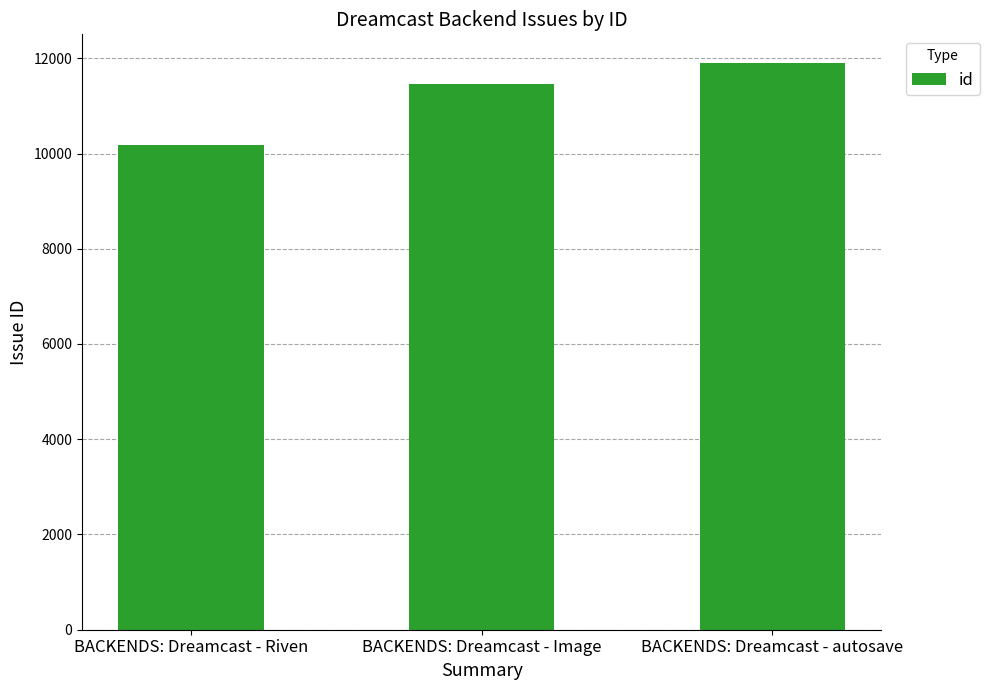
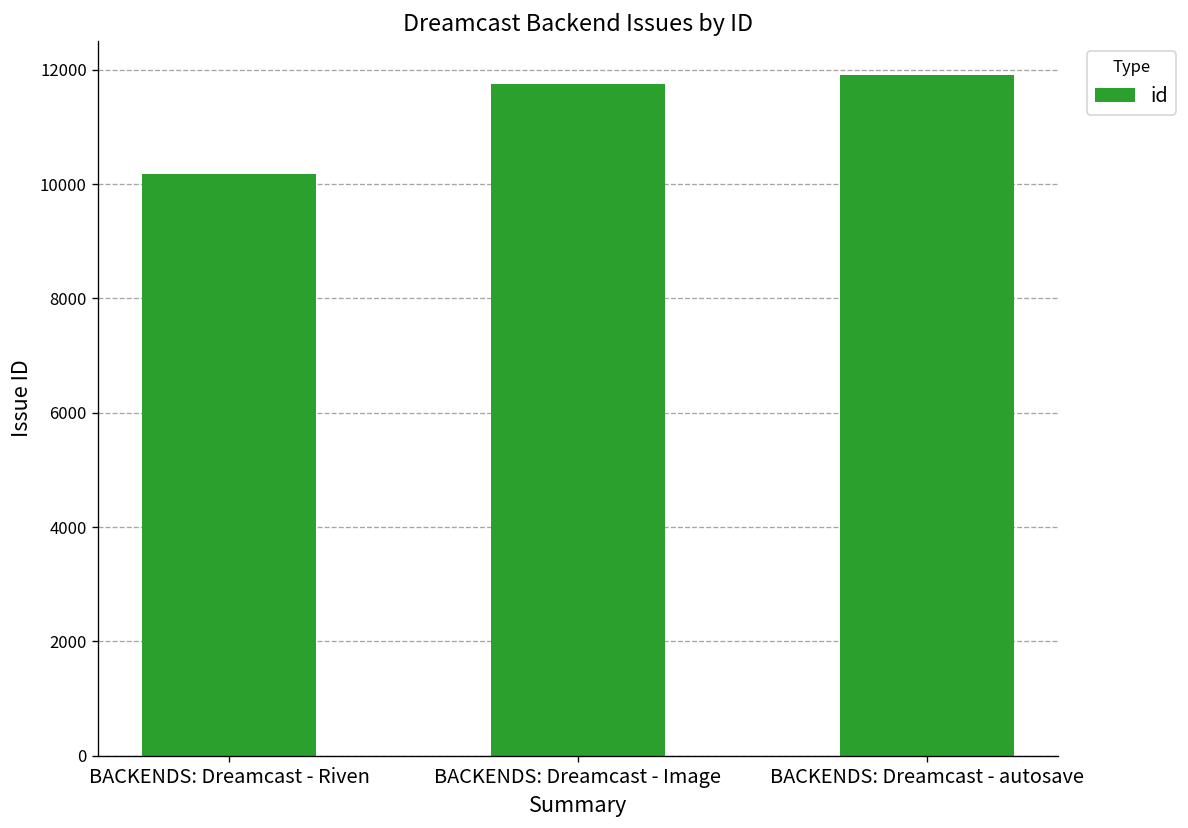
  {
    "BACKENDS: Dreamcast - Riven": 10200,
-   "BACKENDS: Dreamcast - Image": 11500,
+   "BACKENDS: Dreamcast - Image": 11800,
    "BACKENDS: Dreamcast - autosave": 11900
  }
